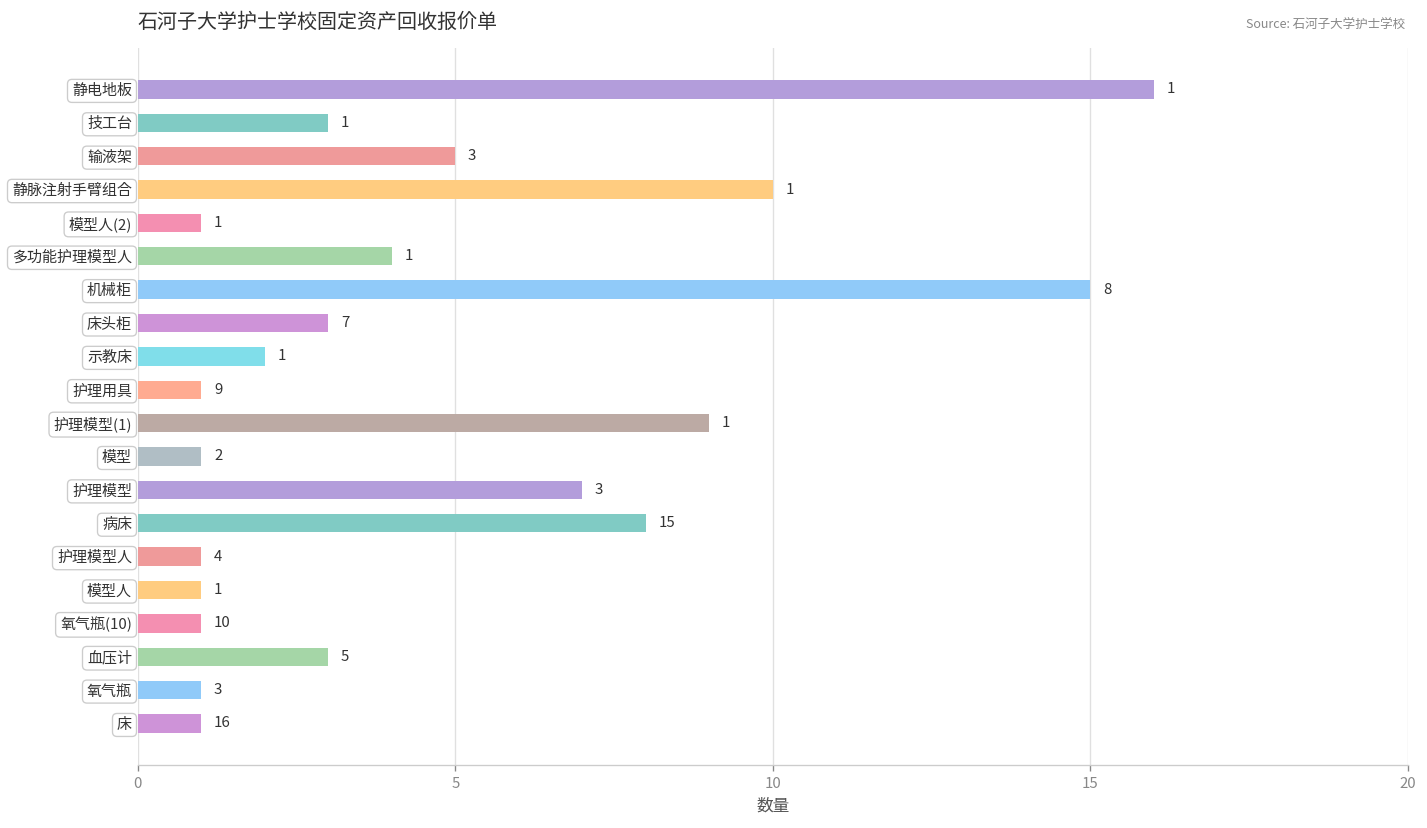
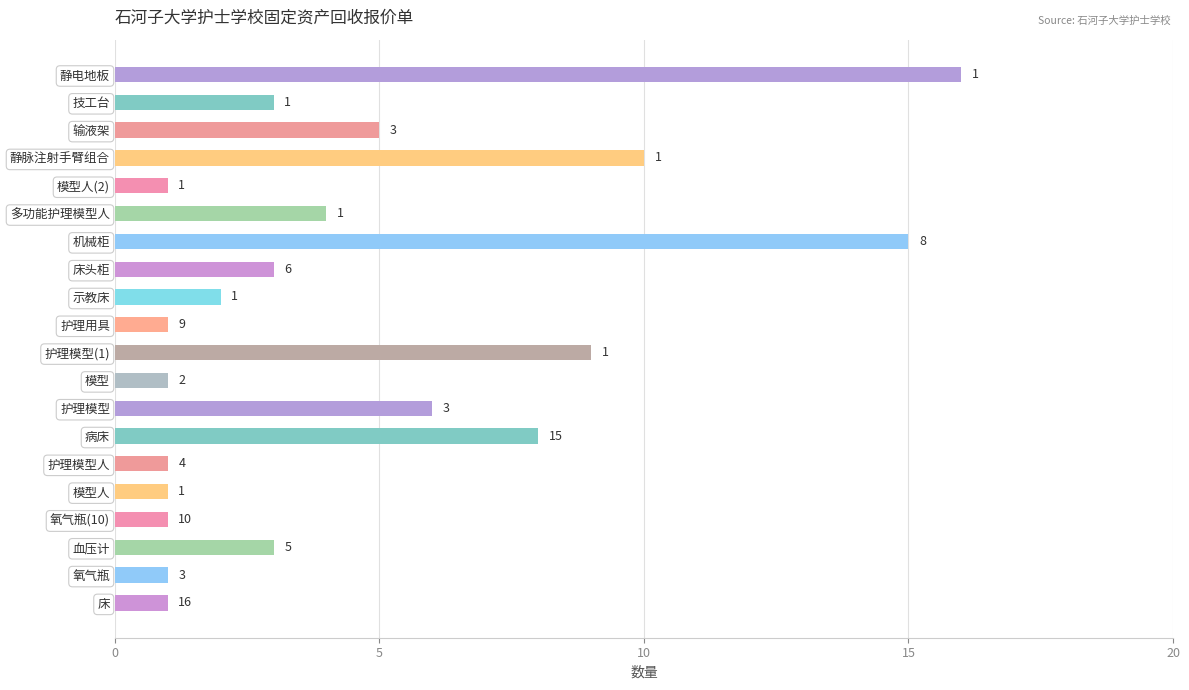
  {
    "模型人(2)": 1,
-   "护理模型": 7,
+   "护理模型": 6,
    "模型人": 1
  }
